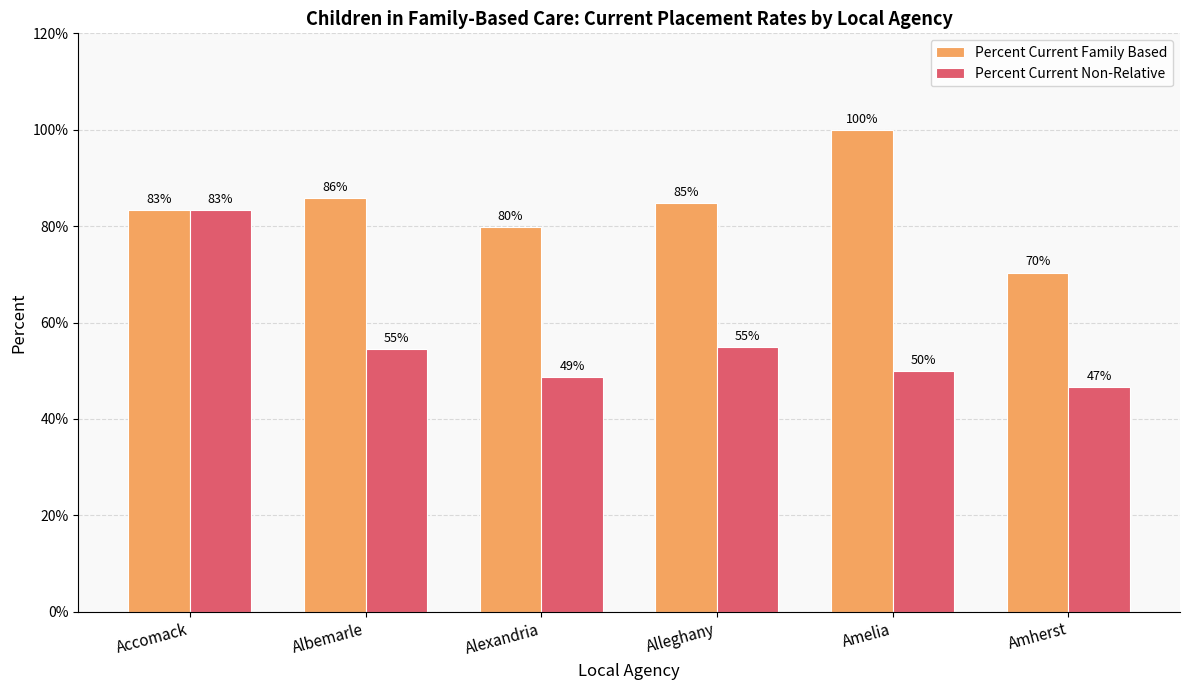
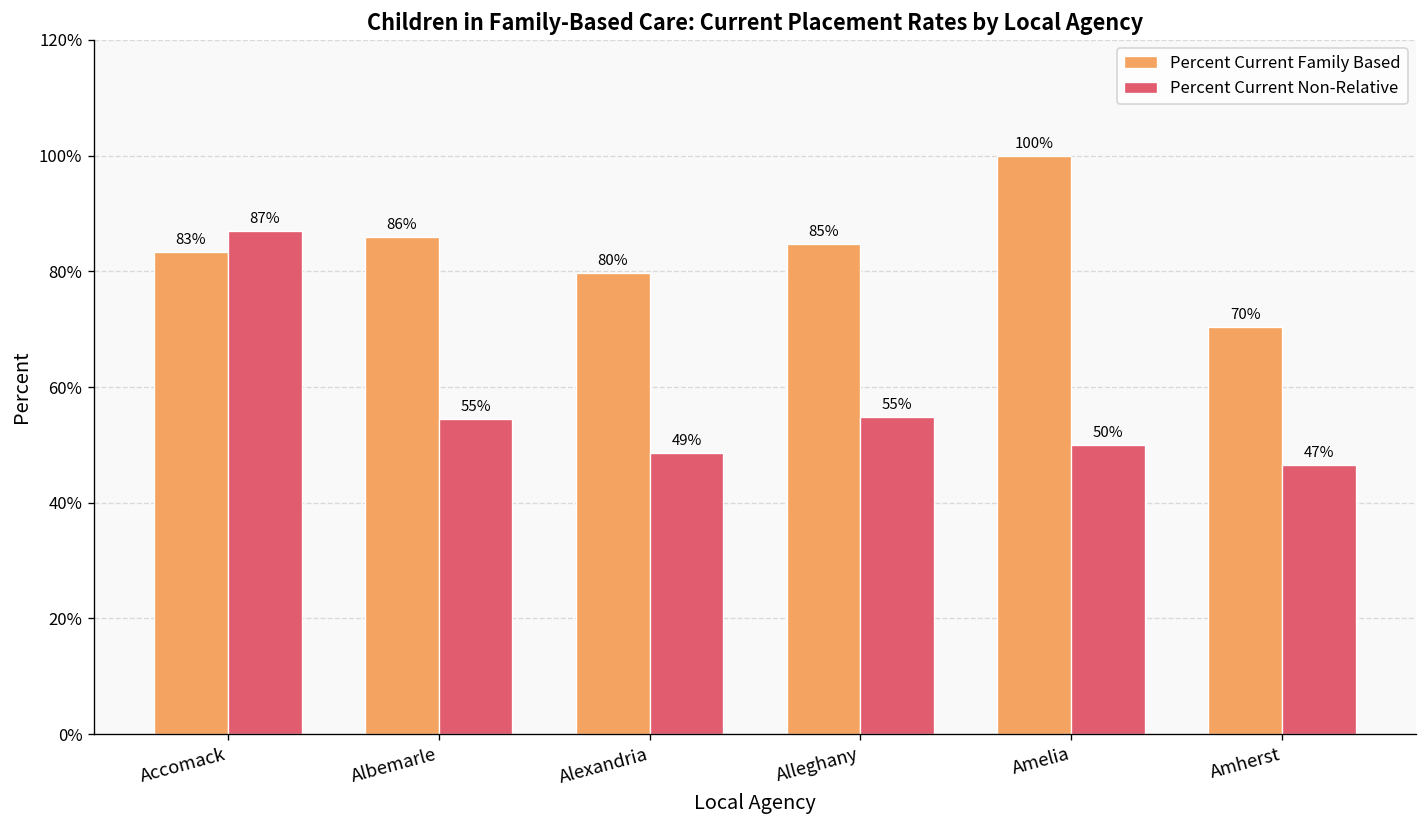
  {
    "Percent Current Family Based": {
      "Accomack": "83%",
      "Albemarle": "86%",
      "Alexandria": "80%",
      "Alleghany": "85%",
      "Amelia": "100%",
      "Amherst": "70%"
    },
    "Percent Current Non-Relative": {
-     "Accomack": "83%",
+     "Accomack": "87%",
      "Albemarle": "55%",
      "Alexandria": "49%",
      "Alleghany": "55%",
      "Amelia": "50%",
      "Amherst": "47%"
    }
  }
